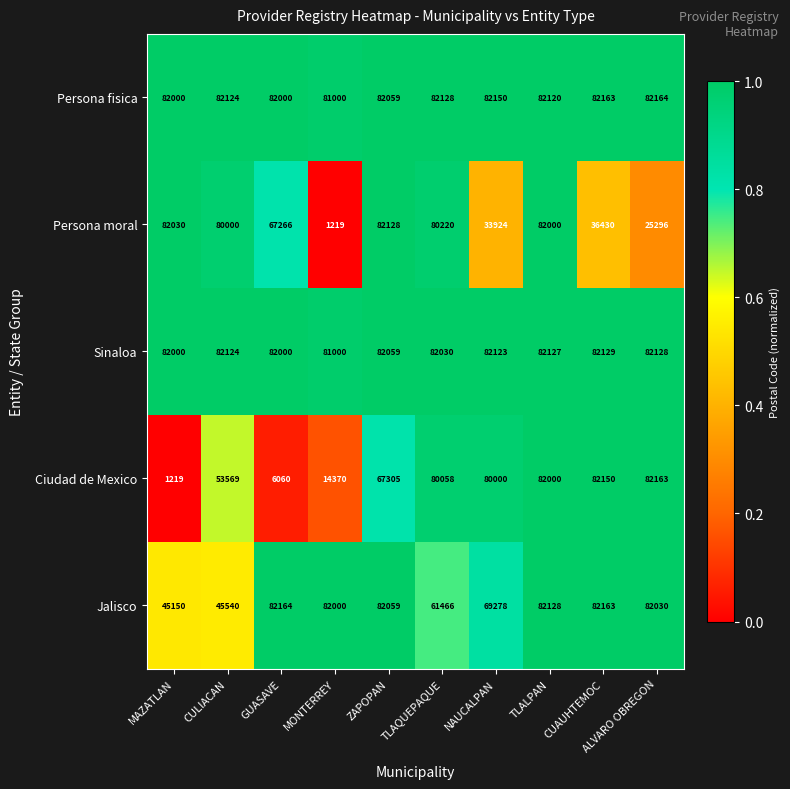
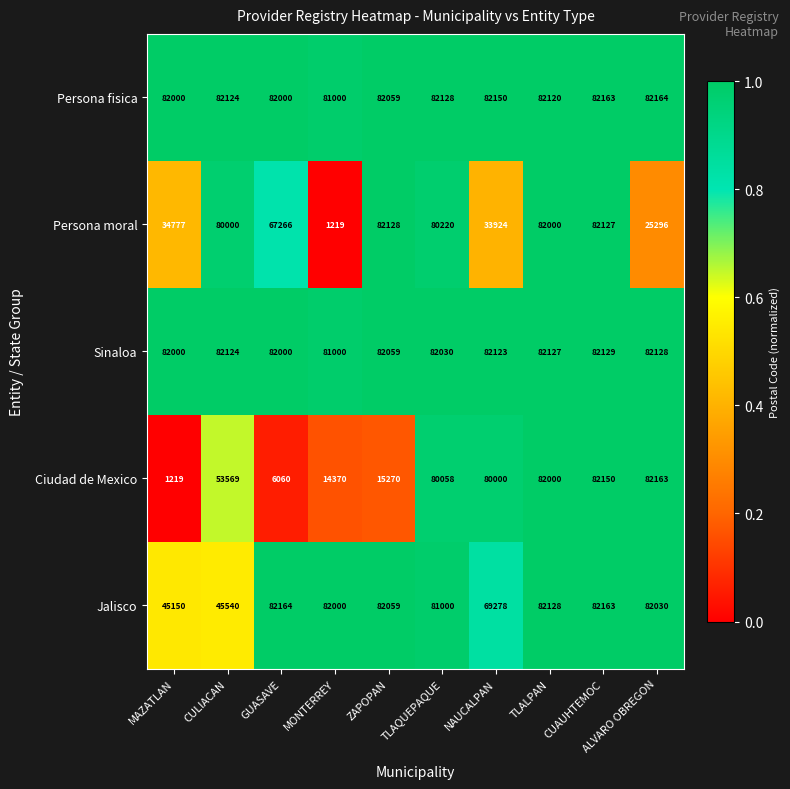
  {
    "Persona fisica": {
      "MAZATLAN": 82000,
      "CULIACAN": 82124,
      "GUASAVE": 82000,
      "MONTERREY": 81000,
      "ZAPOPAN": 82059,
      "TLAQUEPAQUE": 82128,
      "NAUCALPAN": 82150,
      "TLALPAN": 82120,
      "CUAUHTEMOC": 82163,
      "ALVARO OBREGON": 82164
    },
    "Persona moral": {
-     "MAZATLAN": 82030,
+     "MAZATLAN": 34777,
      "CULIACAN": 80000,
      "GUASAVE": 67266,
      "MONTERREY": 1219,
      "ZAPOPAN": 82128,
      "TLAQUEPAQUE": 80220,
      "NAUCALPAN": 33924,
      "TLALPAN": 82000,
-     "CUAUHTEMOC": 36430,
+     "CUAUHTEMOC": 82127,
      "ALVARO OBREGON": 25296
    },
    "Sinaloa": {
      "MAZATLAN": 82000,
      "CULIACAN": 82124,
      "GUASAVE": 82000,
      "MONTERREY": 81000,
      "ZAPOPAN": 82059,
      "TLAQUEPAQUE": 82030,
      "NAUCALPAN": 82123,
      "TLALPAN": 82127,
      "CUAUHTEMOC": 82129,
      "ALVARO OBREGON": 82128
    },
    "Ciudad de Mexico": {
      "MAZATLAN": 1219,
      "CULIACAN": 53569,
      "GUASAVE": 6060,
      "MONTERREY": 14370,
-     "ZAPOPAN": 67305,
+     "ZAPOPAN": 15270,
      "TLAQUEPAQUE": 80058,
      "NAUCALPAN": 80000,
      "TLALPAN": 82000,
      "CUAUHTEMOC": 82150,
      "ALVARO OBREGON": 82163
    },
    "Jalisco": {
      "MAZATLAN": 45150,
      "CULIACAN": 45540,
      "GUASAVE": 82164,
      "MONTERREY": 82000,
      "ZAPOPAN": 82059,
-     "TLAQUEPAQUE": 61466,
+     "TLAQUEPAQUE": 81000,
      "NAUCALPAN": 69278,
      "TLALPAN": 82128,
      "CUAUHTEMOC": 82163,
      "ALVARO OBREGON": 82030
    }
  }
